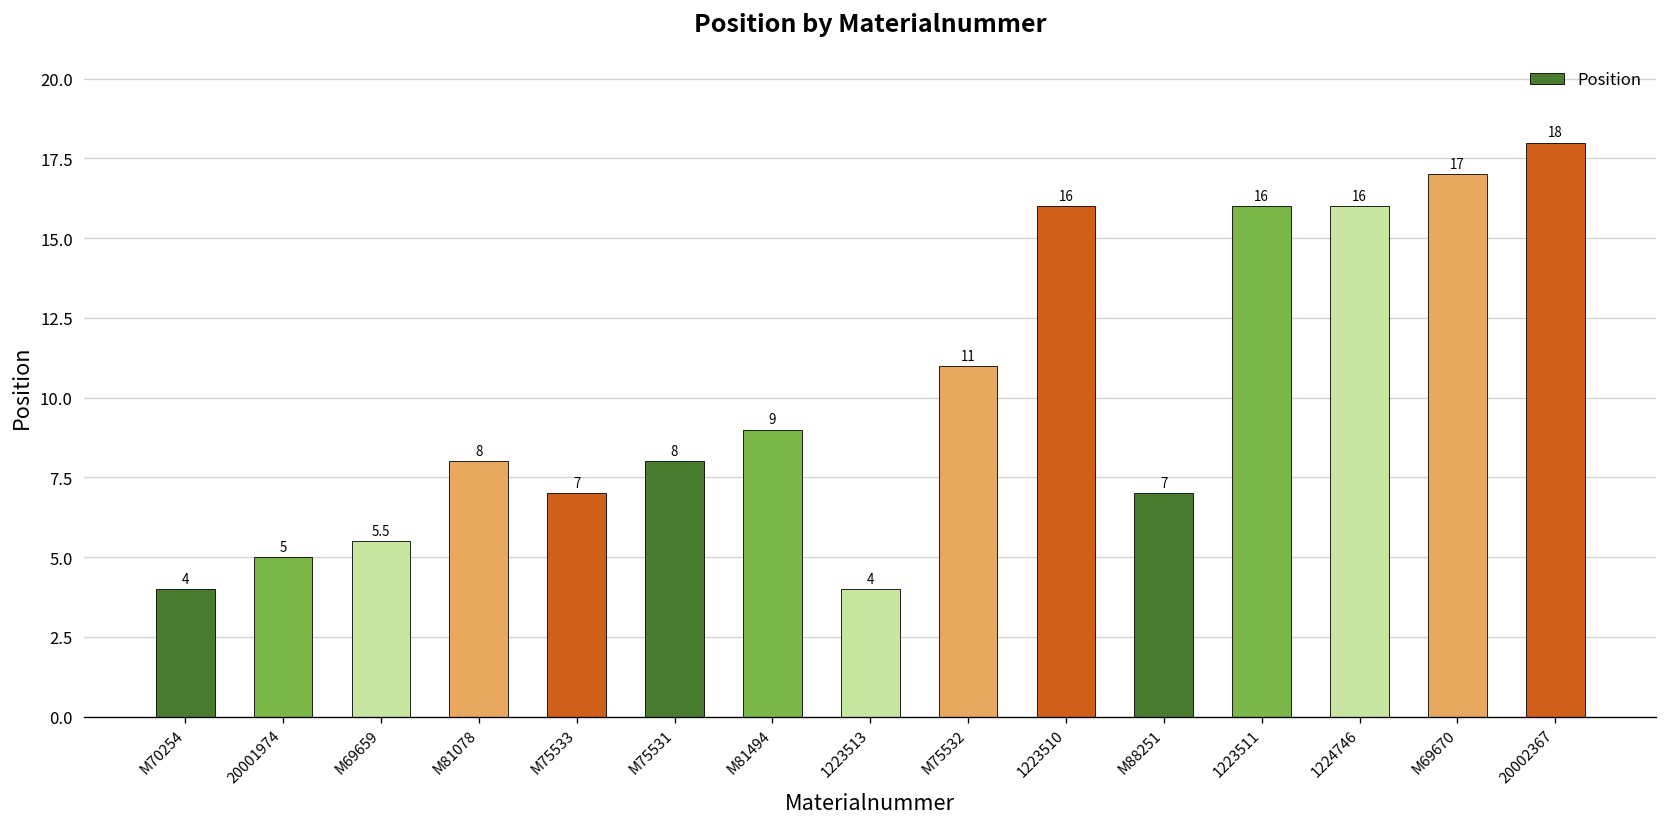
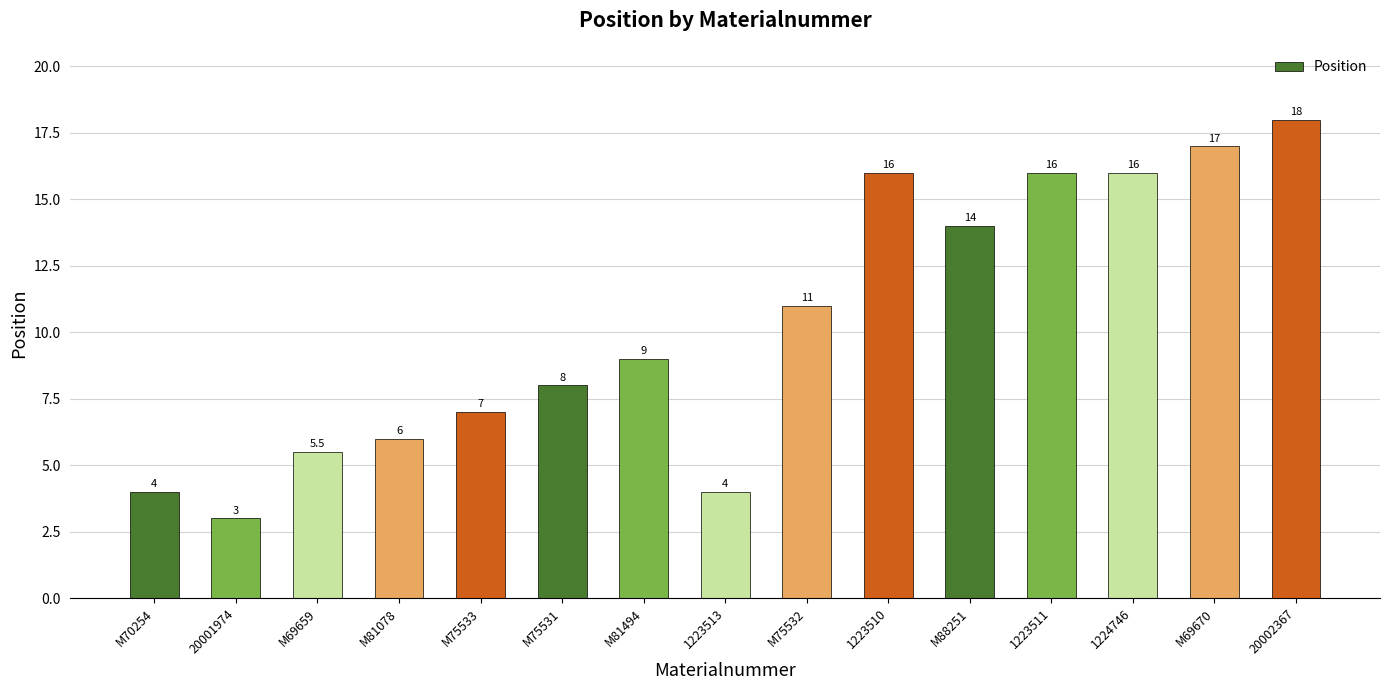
  {
    "M70254": 4,
-   "20001974": 5,
+   "20001974": 3,
    "M69659": 5.5,
-   "M81078": 8,
+   "M81078": 6,
    "M75533": 7,
    "M75531": 8,
    "M81494": 9,
    "1223513": 4,
    "M75532": 11,
    "1223510": 16,
-   "M88251": 7,
+   "M88251": 14,
    "1223511": 16,
    "1224746": 16,
    "M69670": 17,
    "20002367": 18
  }
